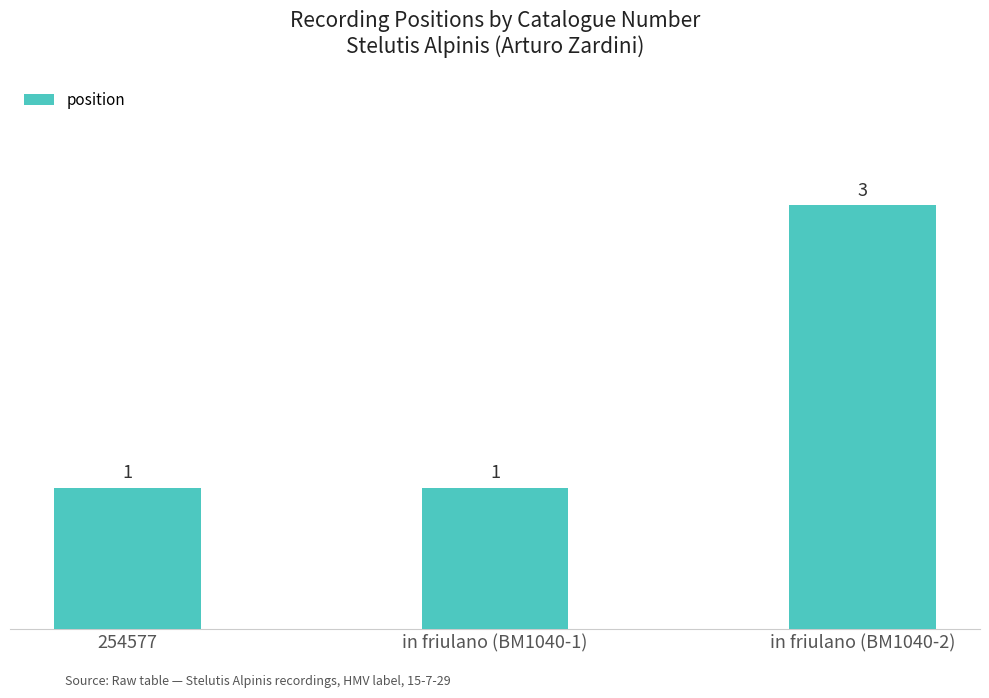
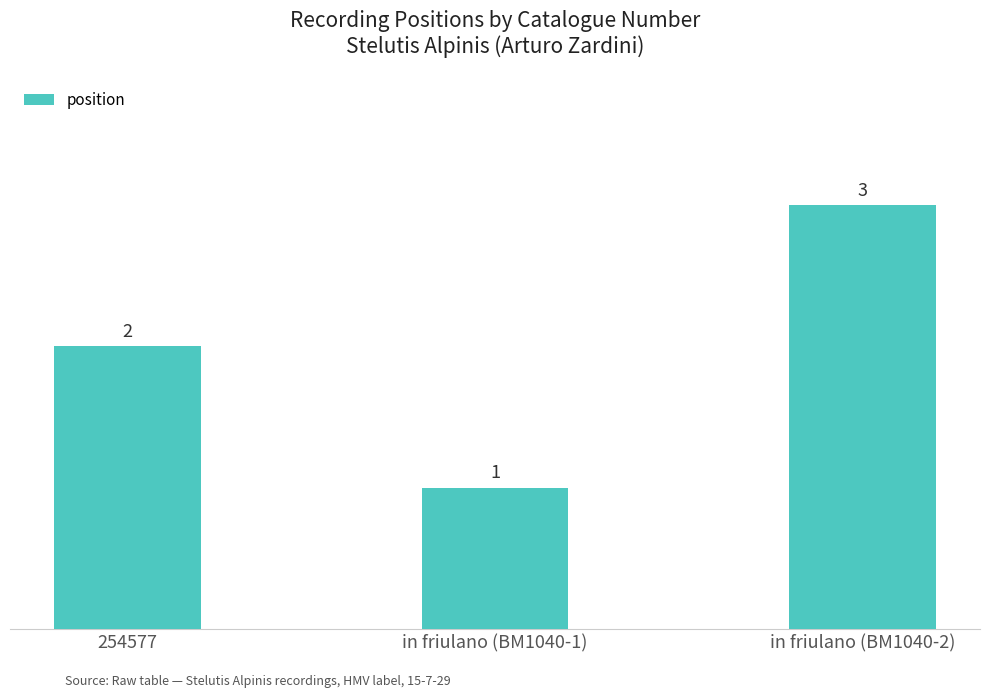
  {
-   "254577": 1,
+   "254577": 2,
    "in friulano (BM1040-1)": 1,
    "in friulano (BM1040-2)": 3
  }
